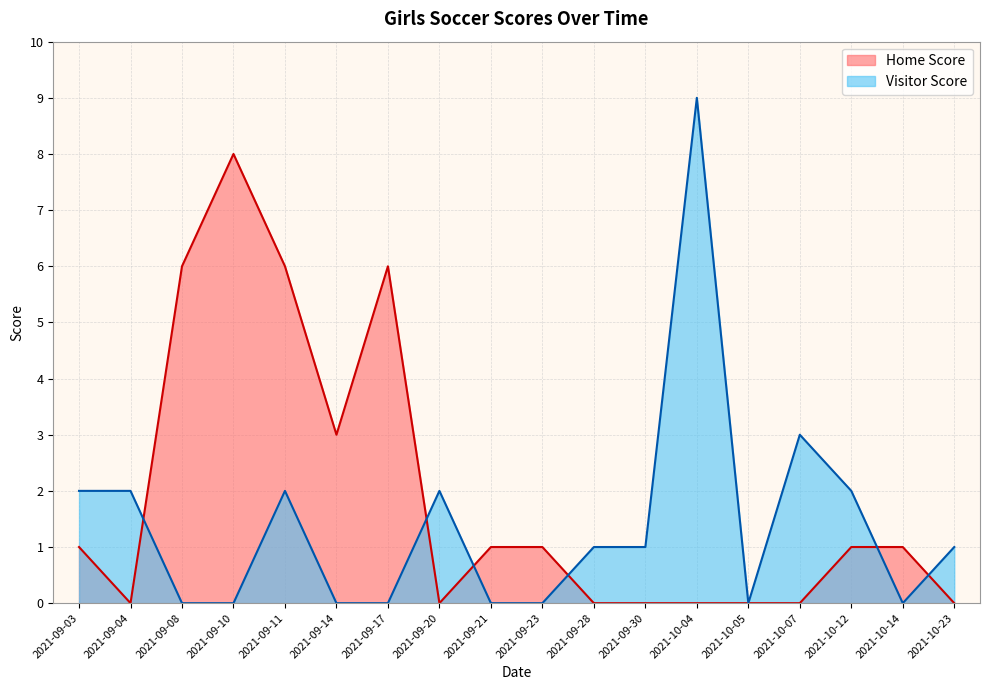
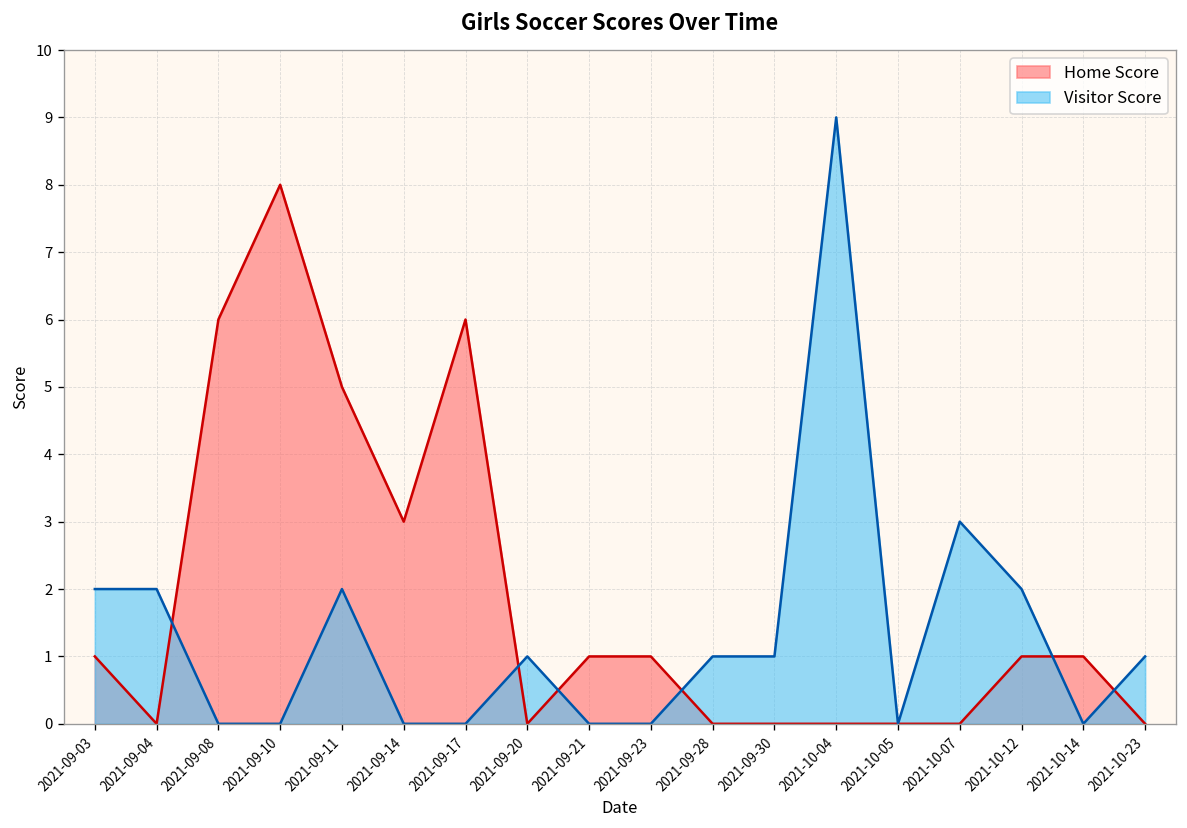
  {
    "Home Score": {
      "2021-09-03": 1,
      "2021-09-04": 0,
      "2021-09-08": 6,
      "2021-09-10": 8,
-     "2021-09-11": 6,
+     "2021-09-11": 5,
      "2021-09-14": 3,
      "2021-09-17": 6,
      "2021-09-20": 0,
      "2021-09-21": 1,
      "2021-09-23": 1,
      "2021-09-28": 0,
      "2021-09-30": 0,
      "2021-10-04": 0,
      "2021-10-07": 0,
      "2021-10-12": 1,
      "2021-10-14": 1,
      "2021-10-23": 0
    },
    "Visitor Score": {
      "2021-09-03": 2,
      "2021-09-04": 2,
      "2021-09-08": 0,
      "2021-09-10": 0,
      "2021-09-11": 2,
      "2021-09-14": 0,
      "2021-09-17": 0,
-     "2021-09-20": 2,
+     "2021-09-20": 1,
      "2021-09-21": 0,
      "2021-09-23": 0,
      "2021-09-28": 1,
      "2021-09-30": 1,
      "2021-10-04": 9,
      "2021-10-07": 3,
      "2021-10-12": 2,
      "2021-10-14": 0,
      "2021-10-23": 1
    }
  }
